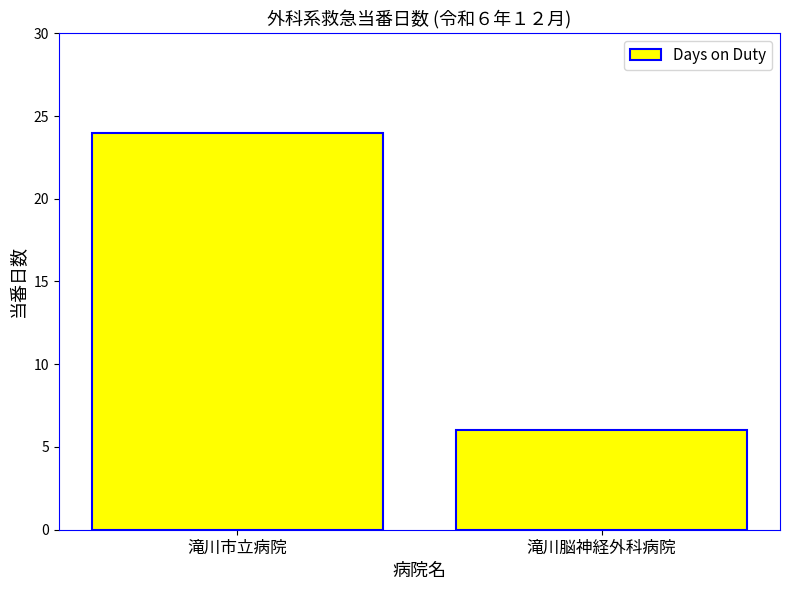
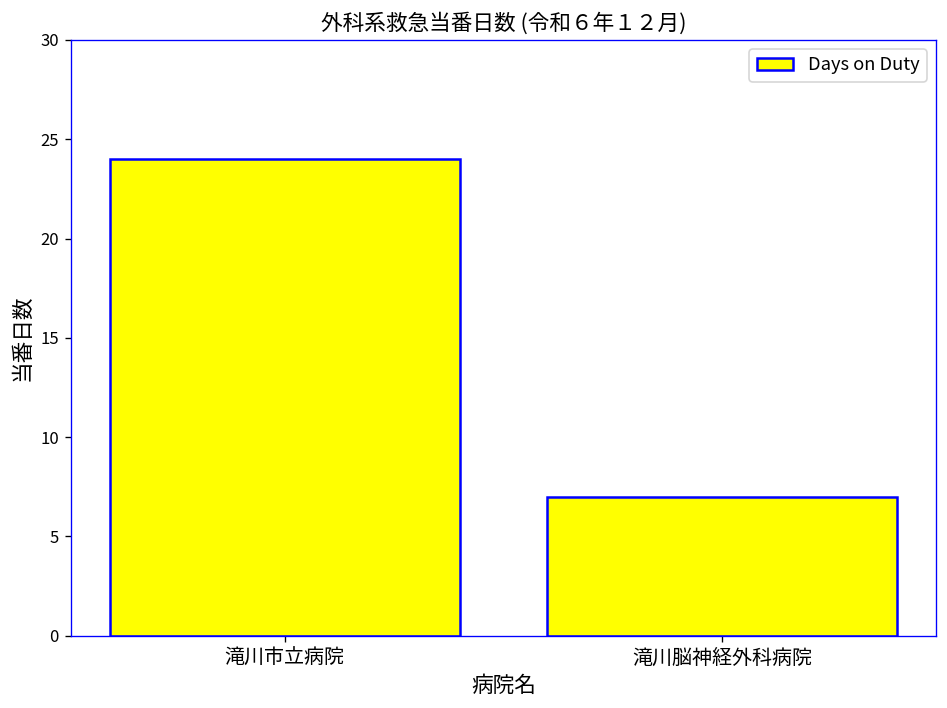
  {
    "滝川市立病院": 24,
-   "滝川脳神経外科病院": 6
+   "滝川脳神経外科病院": 7
  }
